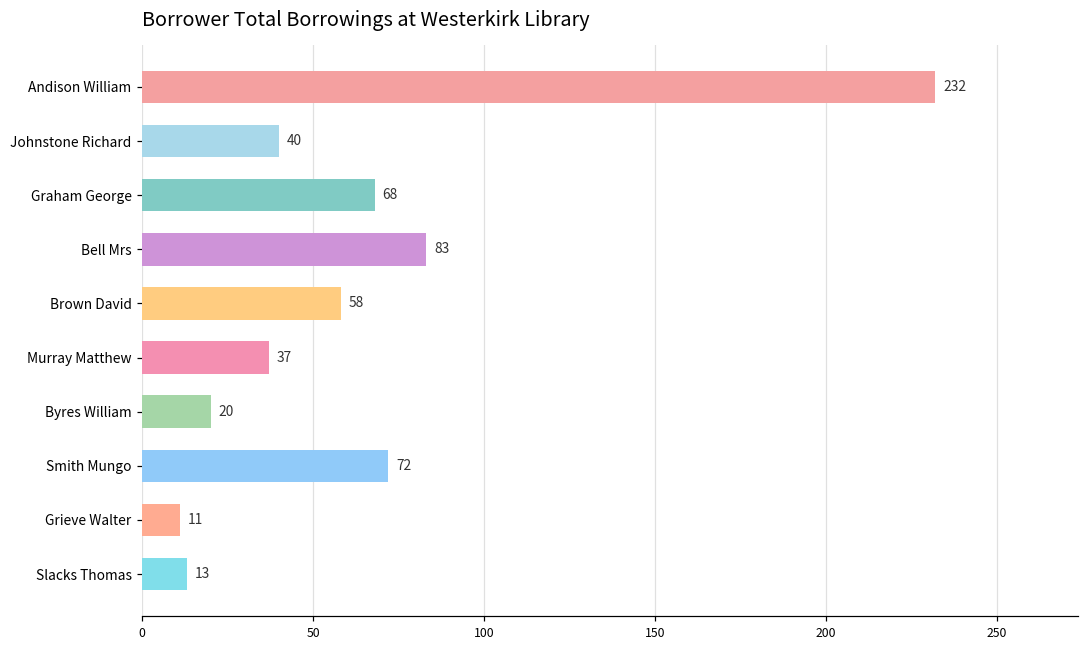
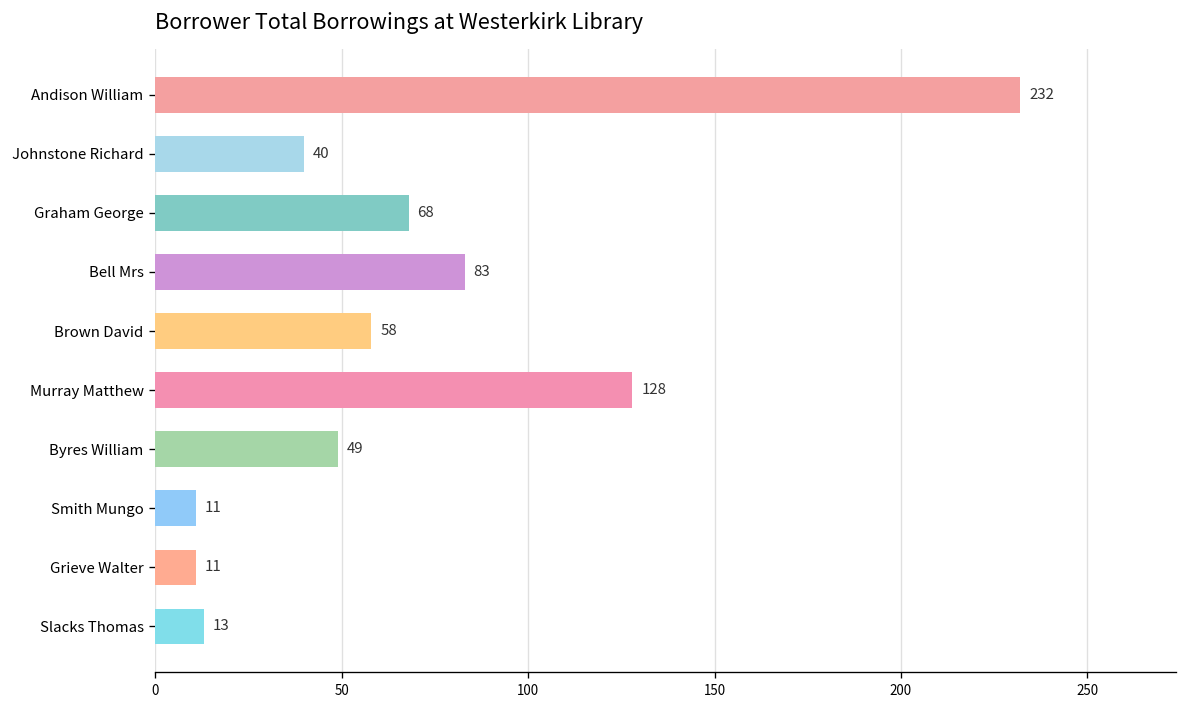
  {
    "Andison William": 232,
    "Johnstone Richard": 40,
    "Graham George": 68,
    "Bell Mrs": 83,
    "Brown David": 58,
-   "Murray Matthew": 37,
-   "Byres William": 20,
-   "Smith Mungo": 72,
+   "Murray Matthew": 128,
+   "Byres William": 49,
+   "Smith Mungo": 11,
    "Grieve Walter": 11,
    "Slacks Thomas": 13
  }
